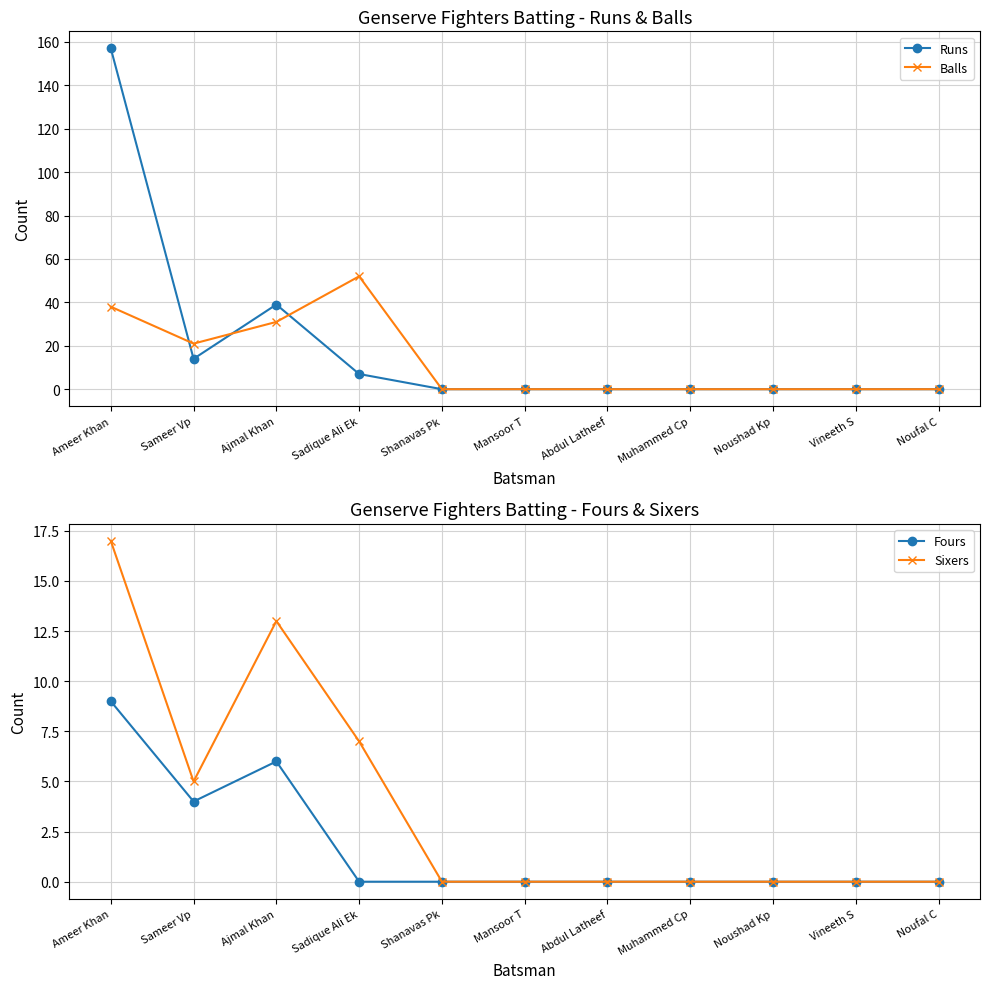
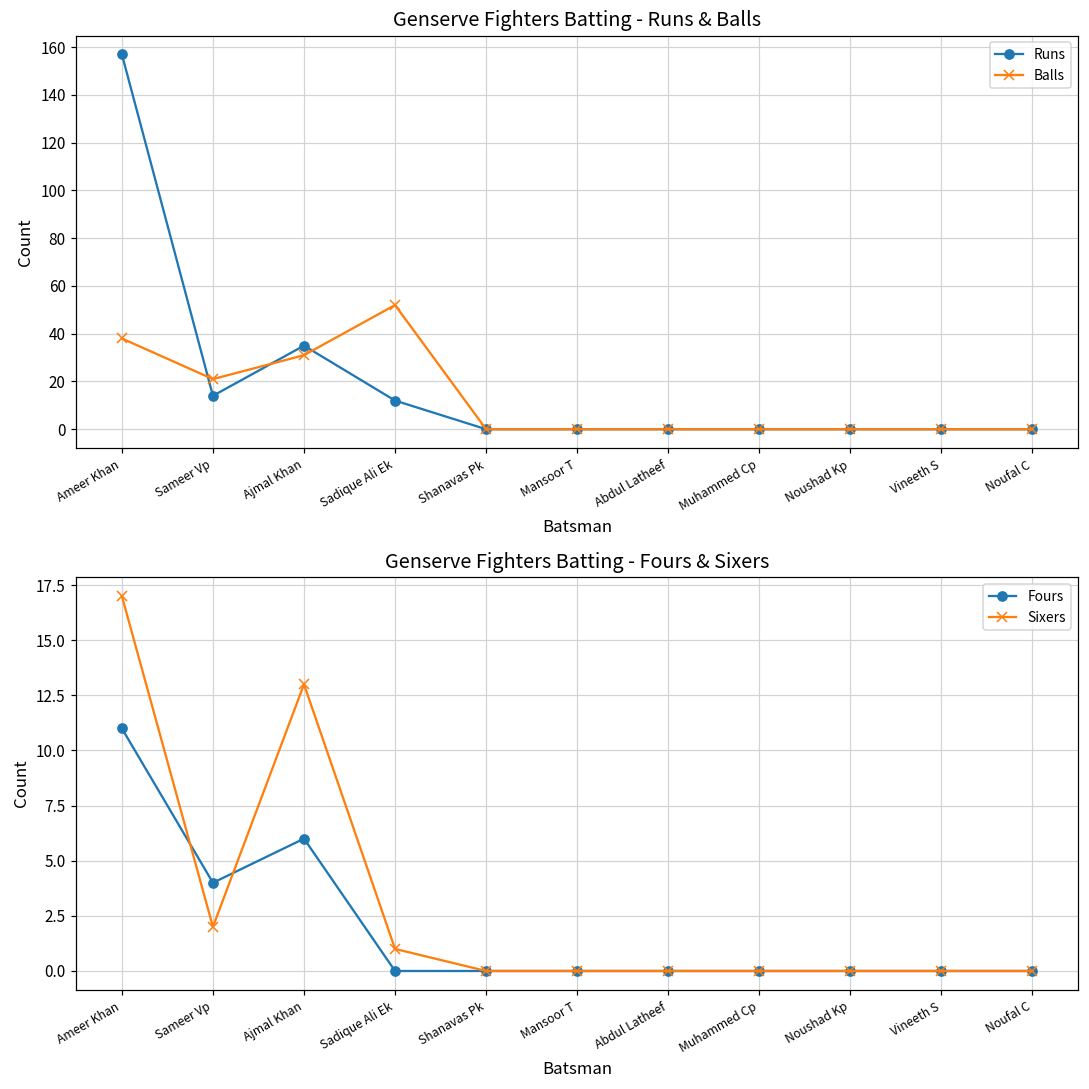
  {
    "Genserve Fighters Batting - Runs & Balls": {
      "Runs": {
        "Ameer Khan": 157,
        "Sameer Vp": 14,
-       "Ajmal Khan": 39,
-       "Sadique Ali Ek": 7
+       "Ajmal Khan": 35,
+       "Sadique Ali Ek": 12
      },
      "Balls": {
        "Ameer Khan": 38,
        "Sameer Vp": 21,
        "Ajmal Khan": 31,
        "Sadique Ali Ek": 52
      }
    },
    "Genserve Fighters Batting - Fours & Sixers": {
      "Fours": {
-       "Ameer Khan": 9,
+       "Ameer Khan": 11,
        "Sameer Vp": 4,
        "Ajmal Khan": 6,
        "Sadique Ali Ek": 0
      },
      "Sixers": {
        "Ameer Khan": 17,
-       "Sameer Vp": 5,
+       "Sameer Vp": 2,
        "Ajmal Khan": 13,
-       "Sadique Ali Ek": 7
+       "Sadique Ali Ek": 1
      }
    }
  }
